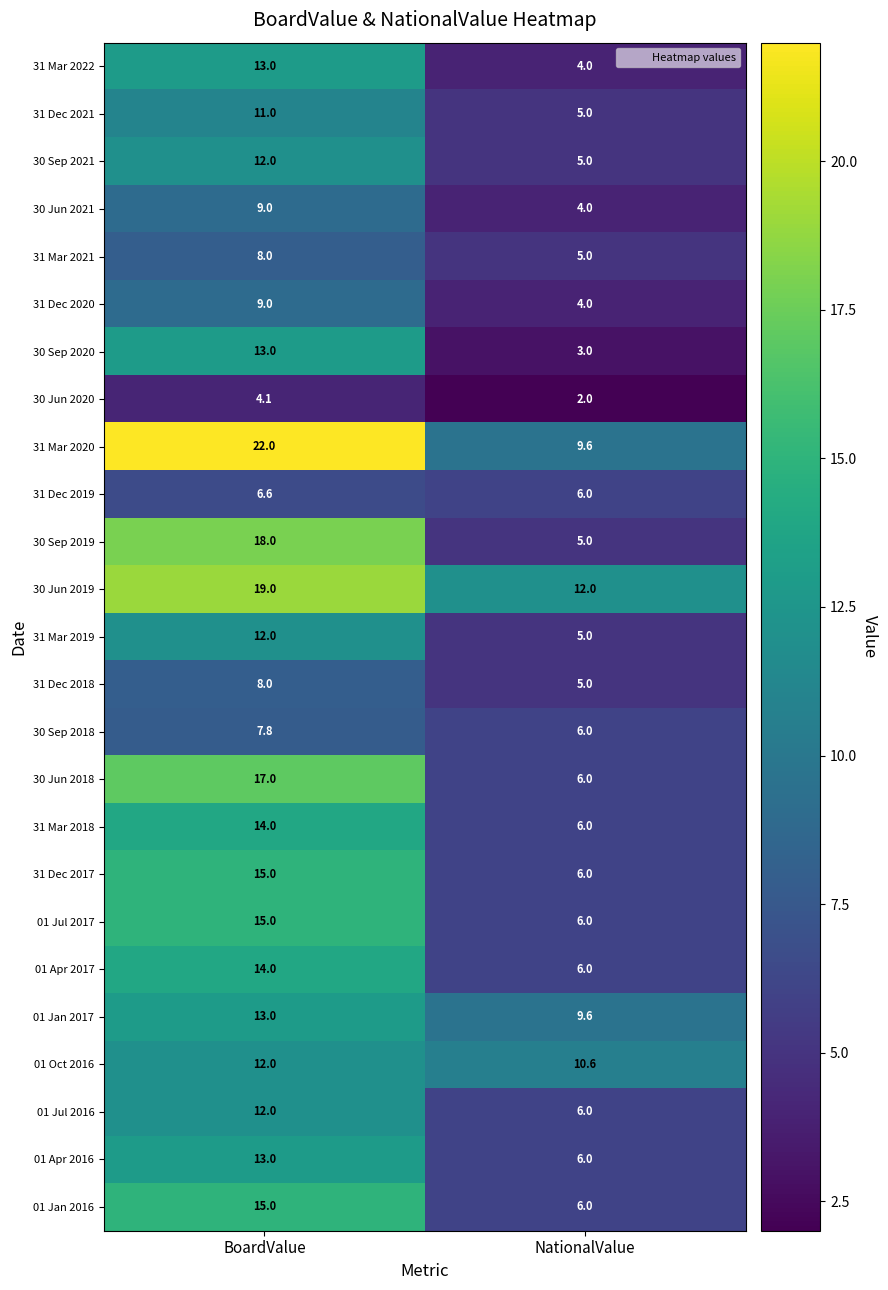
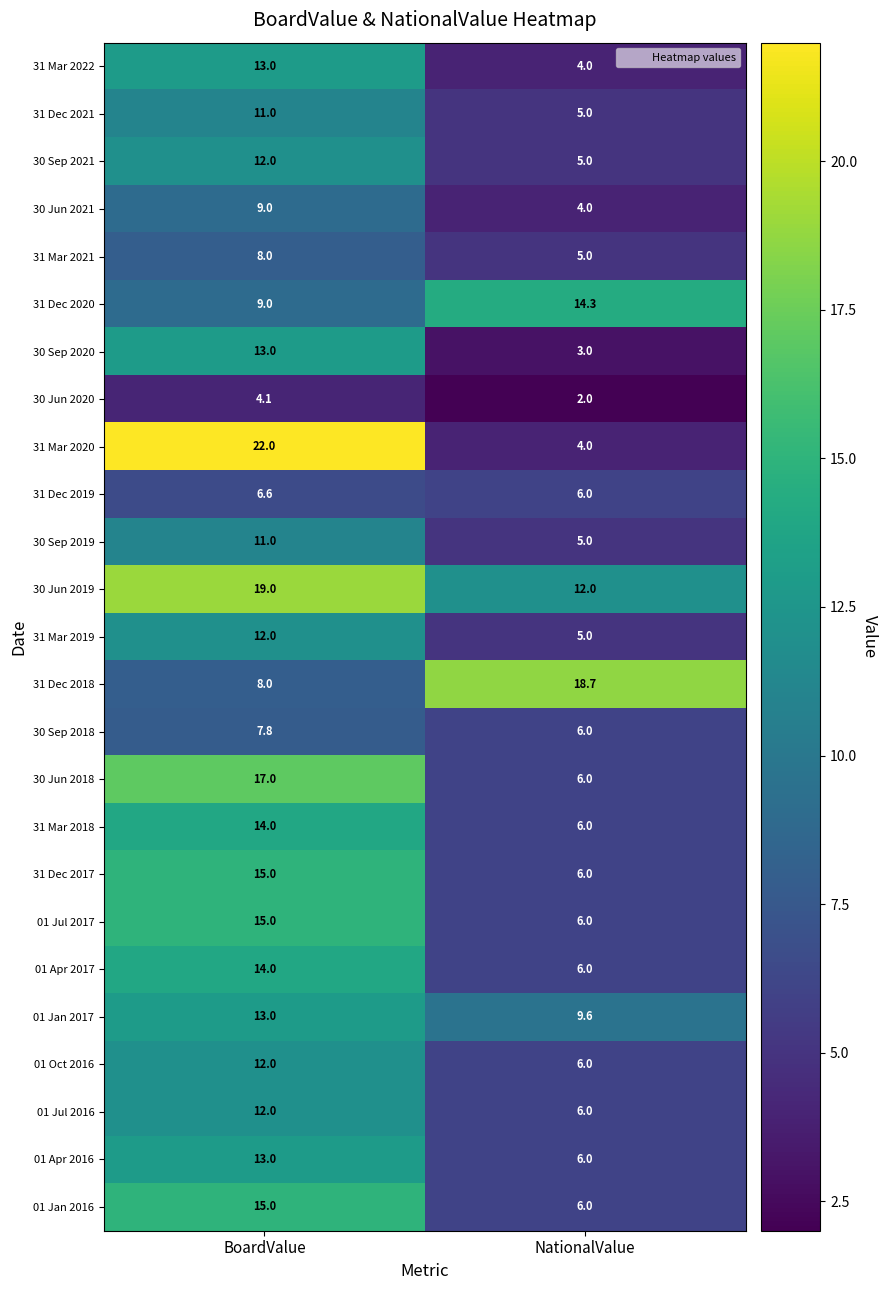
  {
    "31 Mar 2022": {
      "BoardValue": 13.0,
      "NationalValue": 4.0
    },
    "31 Dec 2021": {
      "BoardValue": 11.0,
      "NationalValue": 5.0
    },
    "30 Sep 2021": {
      "BoardValue": 12.0,
      "NationalValue": 5.0
    },
    "30 Jun 2021": {
      "BoardValue": 9.0,
      "NationalValue": 4.0
    },
    "31 Mar 2021": {
      "BoardValue": 8.0,
      "NationalValue": 5.0
    },
    "31 Dec 2020": {
      "BoardValue": 9.0,
-     "NationalValue": 4.0
+     "NationalValue": 14.3
    },
    "30 Sep 2020": {
      "BoardValue": 13.0,
      "NationalValue": 3.0
    },
    "30 Jun 2020": {
      "BoardValue": 4.1,
      "NationalValue": 2.0
    },
    "31 Mar 2020": {
      "BoardValue": 22.0,
-     "NationalValue": 9.6
+     "NationalValue": 4.0
    },
    "31 Dec 2019": {
      "BoardValue": 6.6,
      "NationalValue": 6.0
    },
    "30 Sep 2019": {
-     "BoardValue": 18.0,
+     "BoardValue": 11.0,
      "NationalValue": 5.0
    },
    "30 Jun 2019": {
      "BoardValue": 19.0,
      "NationalValue": 12.0
    },
    "31 Mar 2019": {
      "BoardValue": 12.0,
      "NationalValue": 5.0
    },
    "31 Dec 2018": {
      "BoardValue": 8.0,
-     "NationalValue": 5.0
+     "NationalValue": 18.7
    },
    "30 Sep 2018": {
      "BoardValue": 7.8,
      "NationalValue": 6.0
    },
    "30 Jun 2018": {
      "BoardValue": 17.0,
      "NationalValue": 6.0
    },
    "31 Mar 2018": {
      "BoardValue": 14.0,
      "NationalValue": 6.0
    },
    "31 Dec 2017": {
      "BoardValue": 15.0,
      "NationalValue": 6.0
    },
    "01 Jul 2017": {
      "BoardValue": 15.0,
      "NationalValue": 6.0
    },
    "01 Apr 2017": {
      "BoardValue": 14.0,
      "NationalValue": 6.0
    },
    "01 Jan 2017": {
      "BoardValue": 13.0,
      "NationalValue": 9.6
    },
    "01 Oct 2016": {
      "BoardValue": 12.0,
-     "NationalValue": 10.6
+     "NationalValue": 6.0
    },
    "01 Jul 2016": {
      "BoardValue": 12.0,
      "NationalValue": 6.0
    },
    "01 Apr 2016": {
      "BoardValue": 13.0,
      "NationalValue": 6.0
    },
    "01 Jan 2016": {
      "BoardValue": 15.0,
      "NationalValue": 6.0
    }
  }
